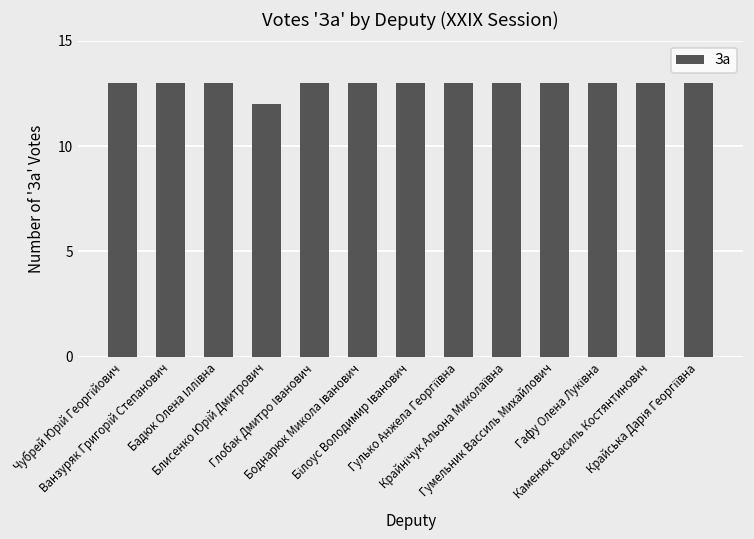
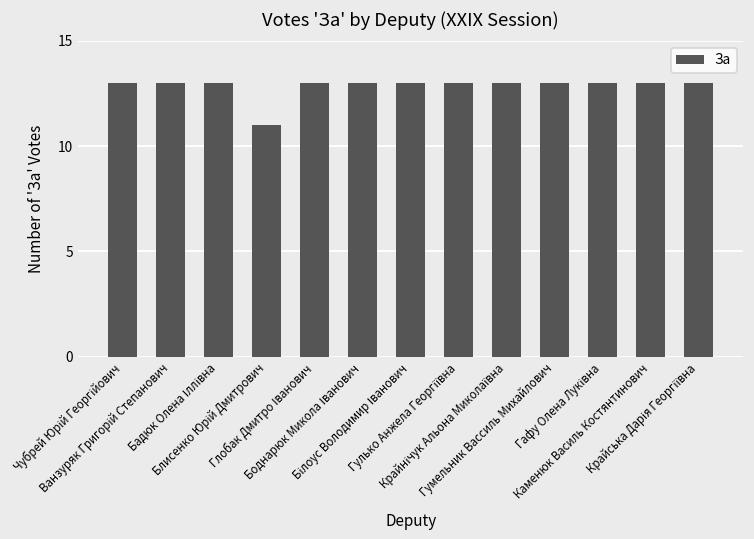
  {
    "Чубрей Юрій Георгійович": 13,
    "Ванзуряк Григорій Степанович": 13,
    "Бадюк Олена Іллівна": 13,
-   "Блисенко Юрій Дмитрович": 12,
+   "Блисенко Юрій Дмитрович": 11,
    "Глобак Дмитро Іванович": 13,
    "Боднарюк Микола Іванович": 13,
    "Білоус Володимир Іванович": 13,
    "Гулько Анжела Георгіївна": 13,
    "Крайнічук Альона Миколаївна": 13,
    "Гумельник Вассиль Михайлович": 13,
    "Гафу Олена Луківна": 13,
    "Каменюк Василь Костянтинович": 13,
    "Крайська Дарія Георгіївна": 13
  }
